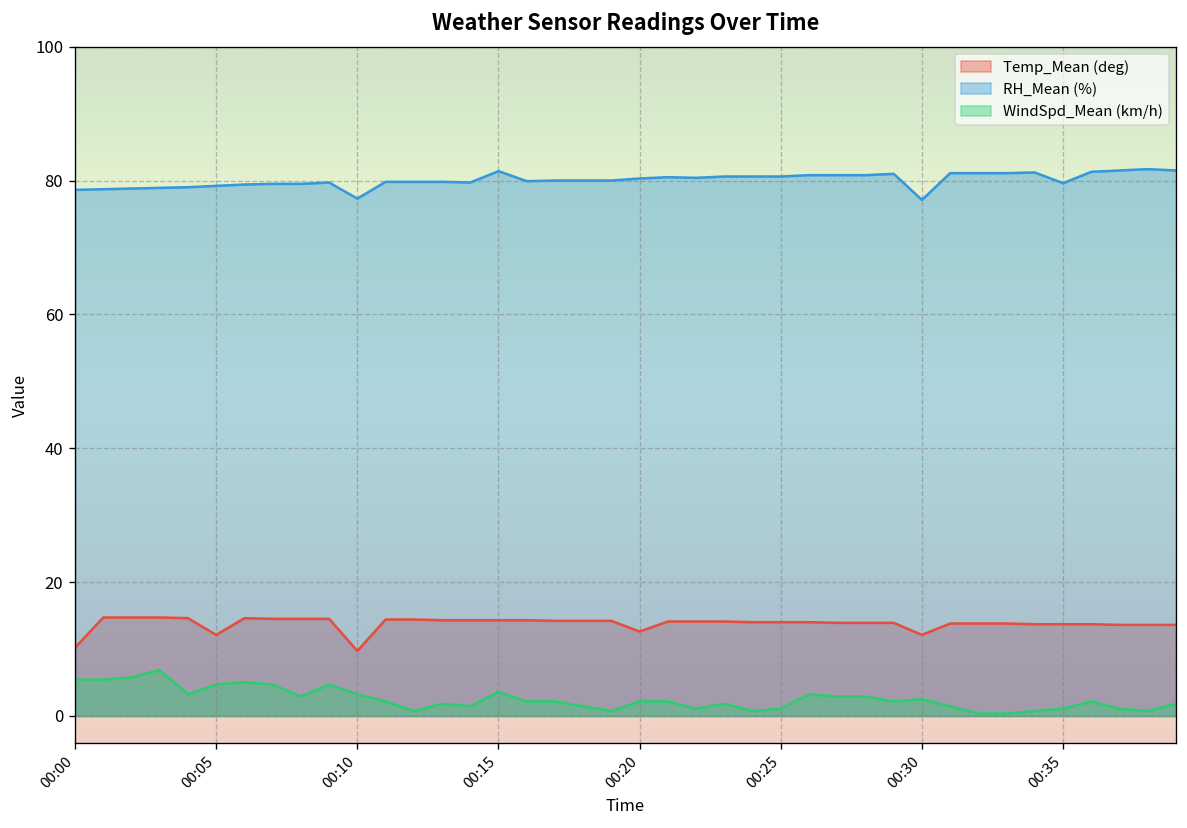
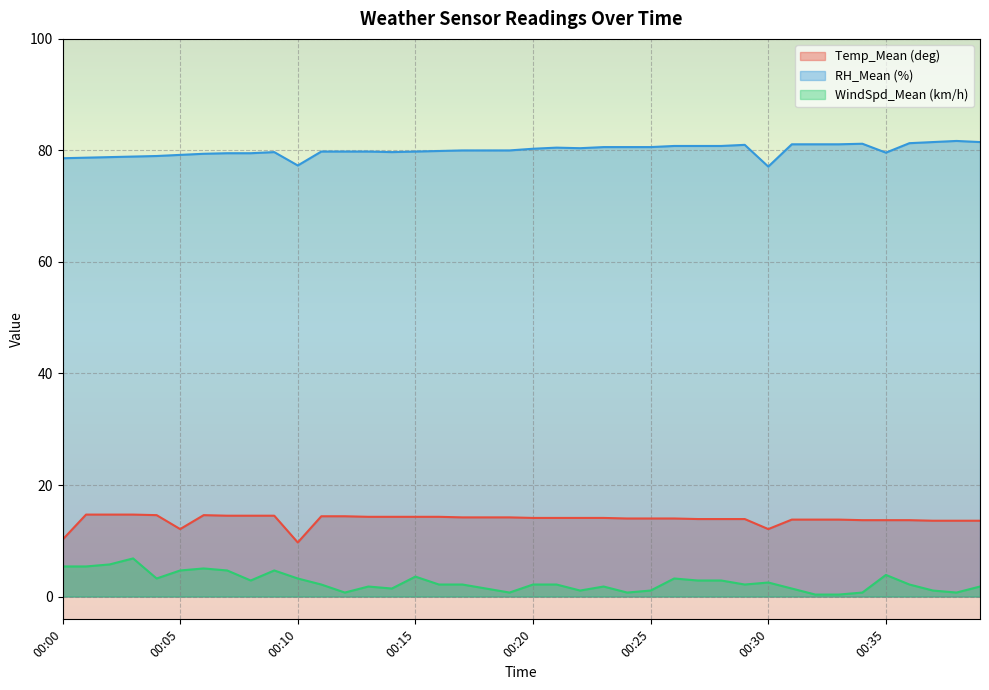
  {
    "Temp_Mean (deg)": {
      "00:00": 10,
      "00:05": 12,
      "00:10": 10,
      "00:15": 14,
-     "00:20": 13,
+     "00:20": 14,
      "00:25": 14,
      "00:30": 12,
      "00:35": 14
    },
    "RH_Mean (%)": {
      "00:00": 79,
      "00:05": 79,
      "00:10": 77,
-     "00:15": 81,
+     "00:15": 80,
      "00:20": 80,
      "00:25": 81,
      "00:30": 77,
      "00:35": 80
    },
    "WindSpd_Mean (km/h)": {
      "00:00": 5,
      "00:05": 5,
      "00:10": 3,
      "00:15": 4,
      "00:20": 2,
      "00:25": 1,
      "00:30": 3,
-     "00:35": 1
+     "00:35": 4
    }
  }
